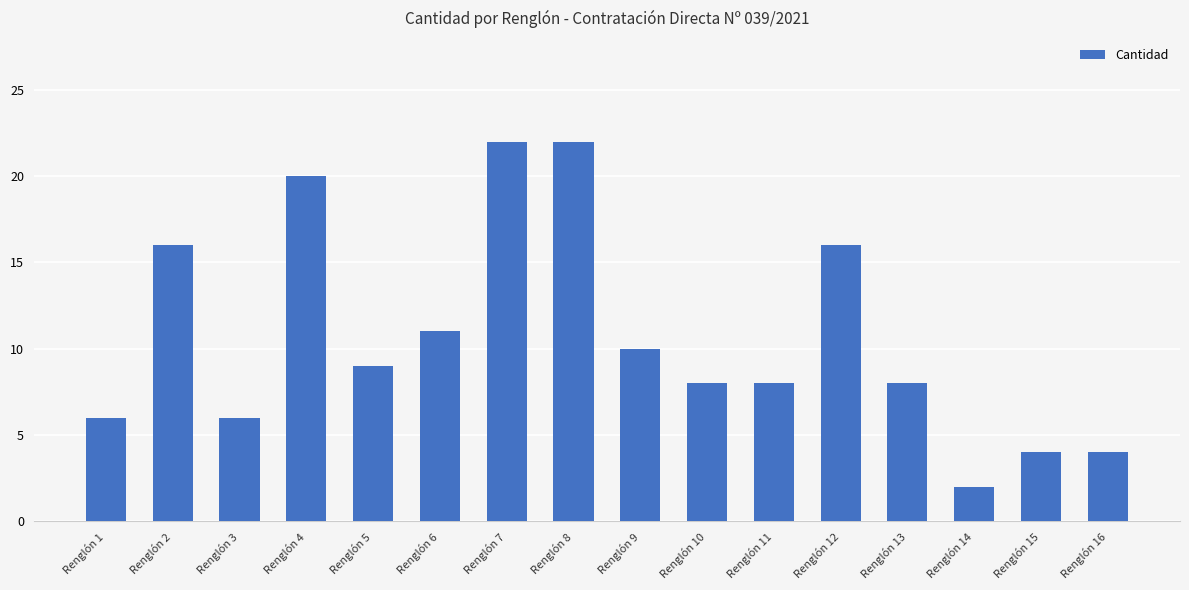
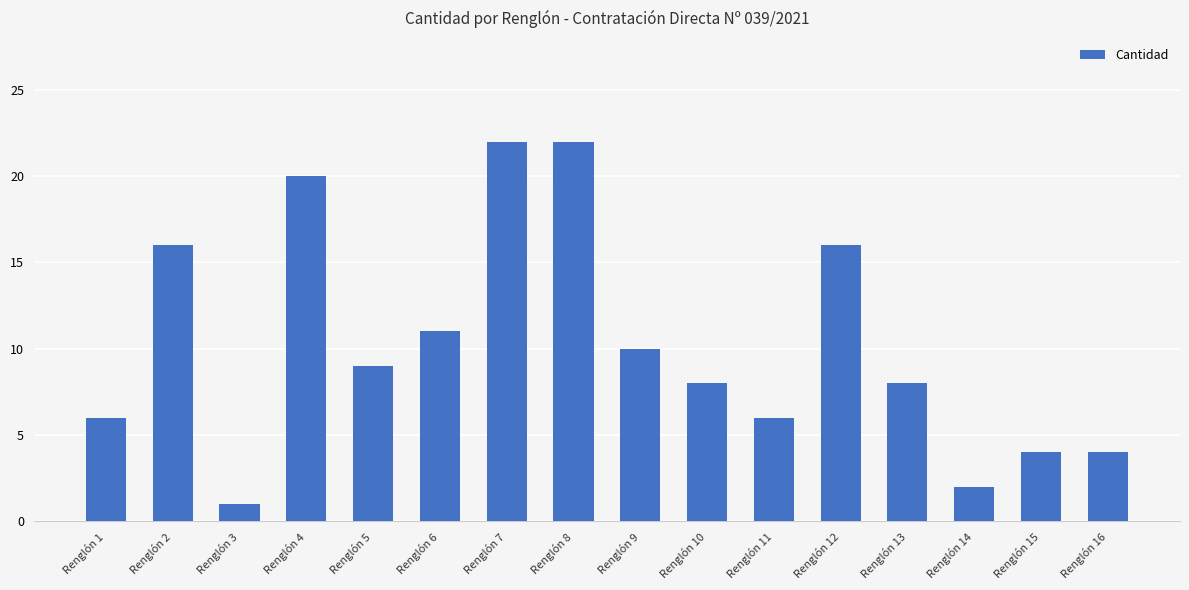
  {
    "Renglón 1": 6,
    "Renglón 2": 16,
-   "Renglón 3": 6,
+   "Renglón 3": 1,
    "Renglón 4": 20,
    "Renglón 5": 9,
    "Renglón 6": 11,
    "Renglón 7": 22,
    "Renglón 8": 22,
    "Renglón 9": 10,
    "Renglón 10": 8,
-   "Renglón 11": 8,
+   "Renglón 11": 6,
    "Renglón 12": 16,
    "Renglón 13": 8,
    "Renglón 14": 2,
    "Renglón 15": 4,
    "Renglón 16": 4
  }
